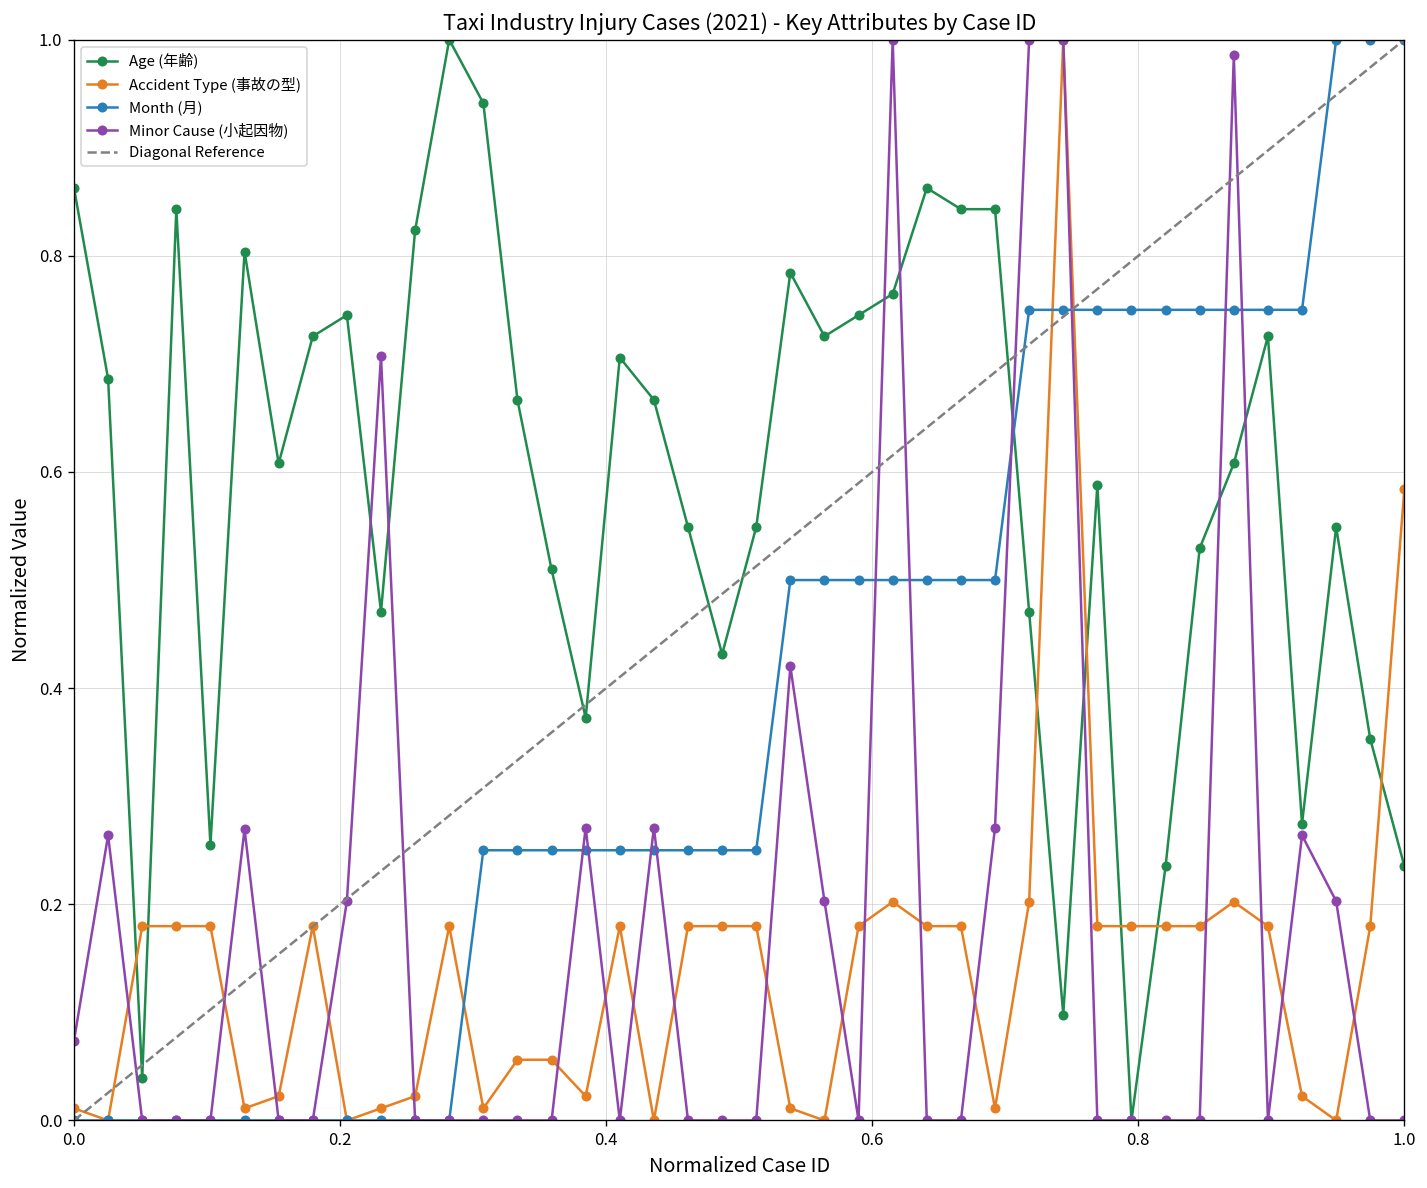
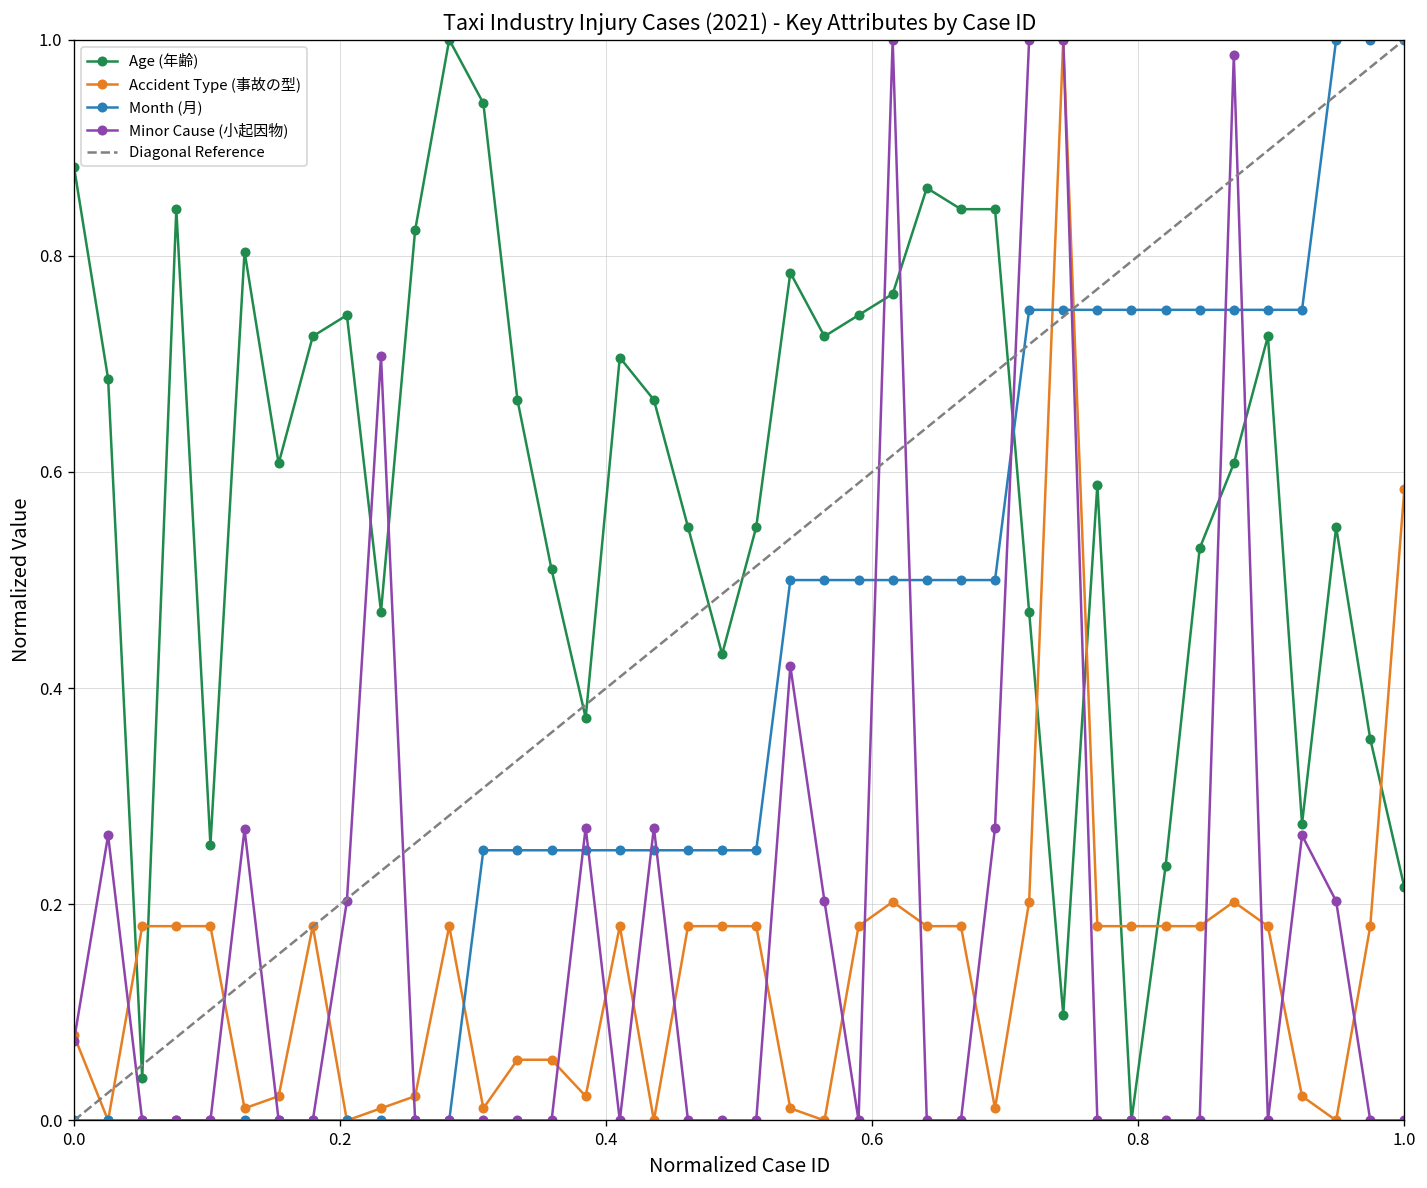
  {
    "Age (年齢)": {
-     "0.0": 0.86,
-     "1.0": 0.24
+     "0.0": 0.88,
+     "1.0": 0.22
    },
    "Accident Type (事故の型)": {
-     "0.0": 0.01,
+     "0.0": 0.08,
      "1.0": 0.58
    },
    "Minor Cause (小起因物)": {
      "0.0": 0.07,
      "1.0": 0.00
    }
  }
